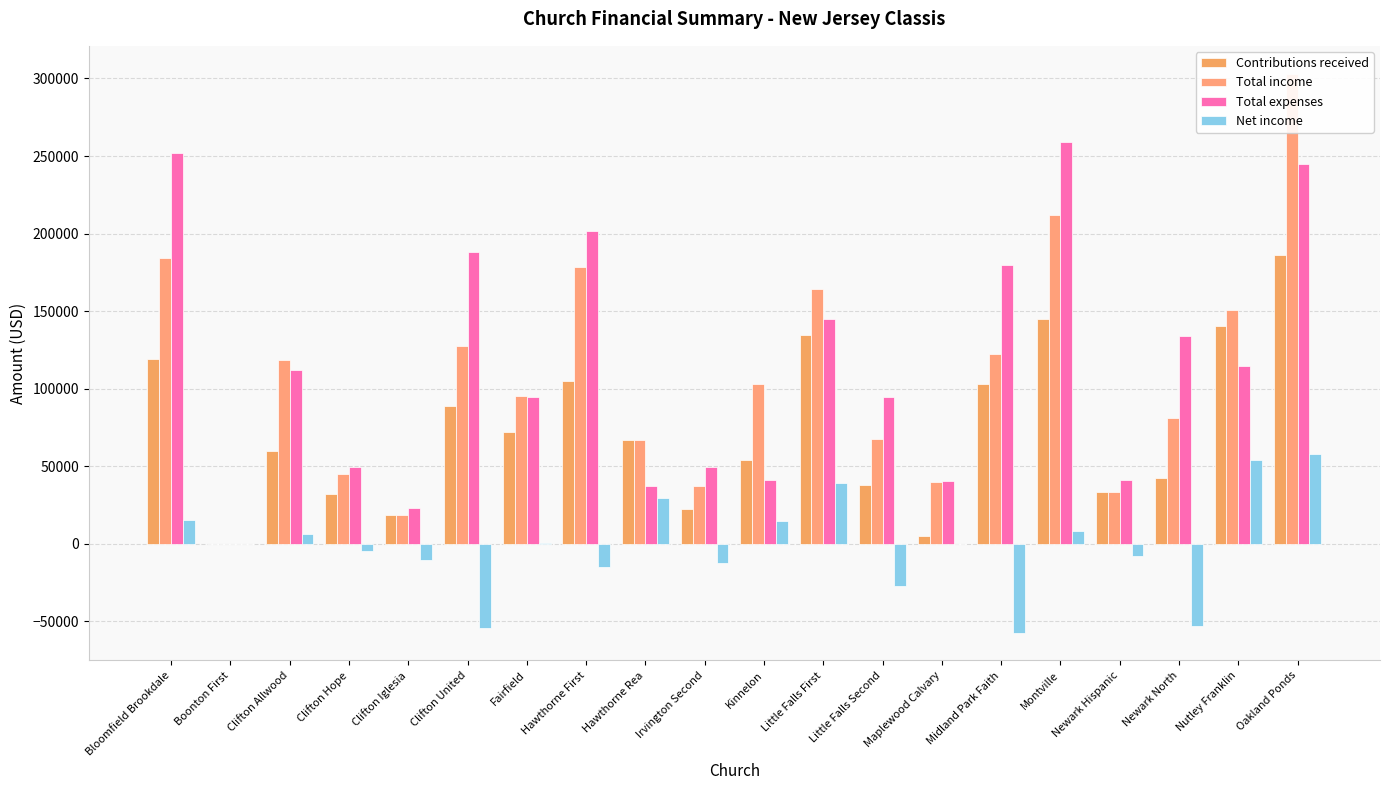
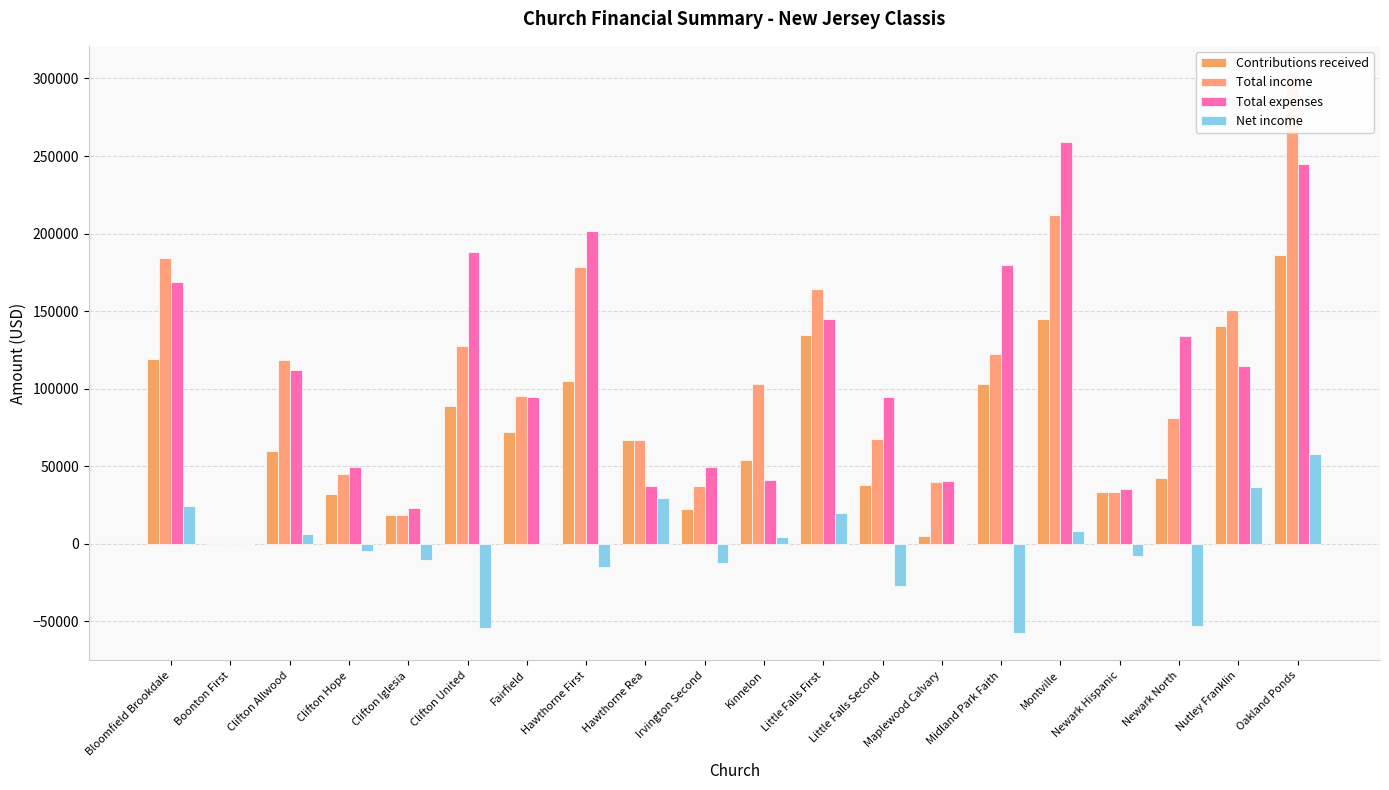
  {
    "Total expenses": {
-     "Bloomfield Brookdale": 252000,
+     "Bloomfield Brookdale": 169000,
      "Boonton First": 0,
      "Clifton Allwood": 112000,
      "Clifton Hope": 49000,
      "Clifton Iglesia": 23000,
      "Clifton United": 188000,
      "Fairfield": 94000,
      "Hawthorne First": 202000,
      "Hawthorne Rea": 37000,
      "Irvington Second": 49000,
      "Kinnelon": 41000,
      "Little Falls First": 145000,
      "Little Falls Second": 94000,
      "Maplewood Calvary": 40000,
      "Midland Park Faith": 180000,
      "Montville": 259000,
-     "Newark Hispanic": 41000,
+     "Newark Hispanic": 35000,
      "Newark North": 134000,
      "Nutley Franklin": 115000,
      "Oakland Ponds": 245000
    },
    "Net income": {
-     "Bloomfield Brookdale": 16000,
+     "Bloomfield Brookdale": 24000,
      "Boonton First": 0,
      "Clifton Allwood": 7000,
      "Clifton Hope": -5000,
      "Clifton Iglesia": -10000,
      "Clifton United": -54000,
      "Hawthorne First": -15000,
      "Hawthorne Rea": 30000,
      "Irvington Second": -12000,
-     "Kinnelon": 15000,
-     "Little Falls First": 39000,
+     "Kinnelon": 4000,
+     "Little Falls First": 20000,
      "Little Falls Second": -27000,
      "Midland Park Faith": -57000,
      "Montville": 8000,
      "Newark Hispanic": -8000,
      "Newark North": -53000,
-     "Nutley Franklin": 54000,
+     "Nutley Franklin": 36000,
      "Oakland Ponds": 58000
    }
  }
